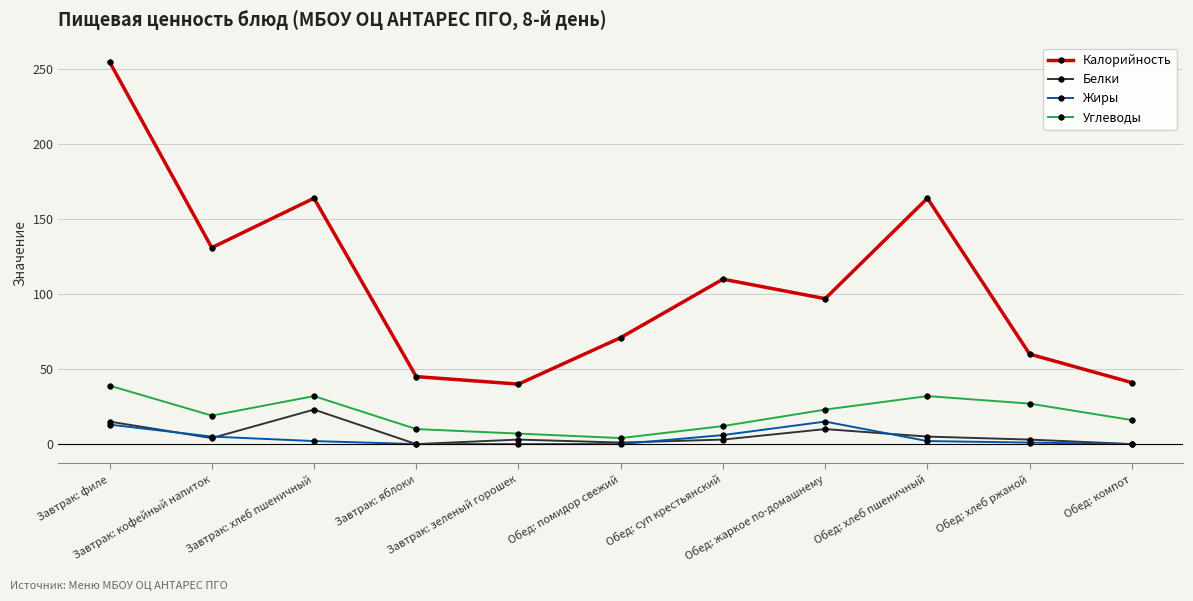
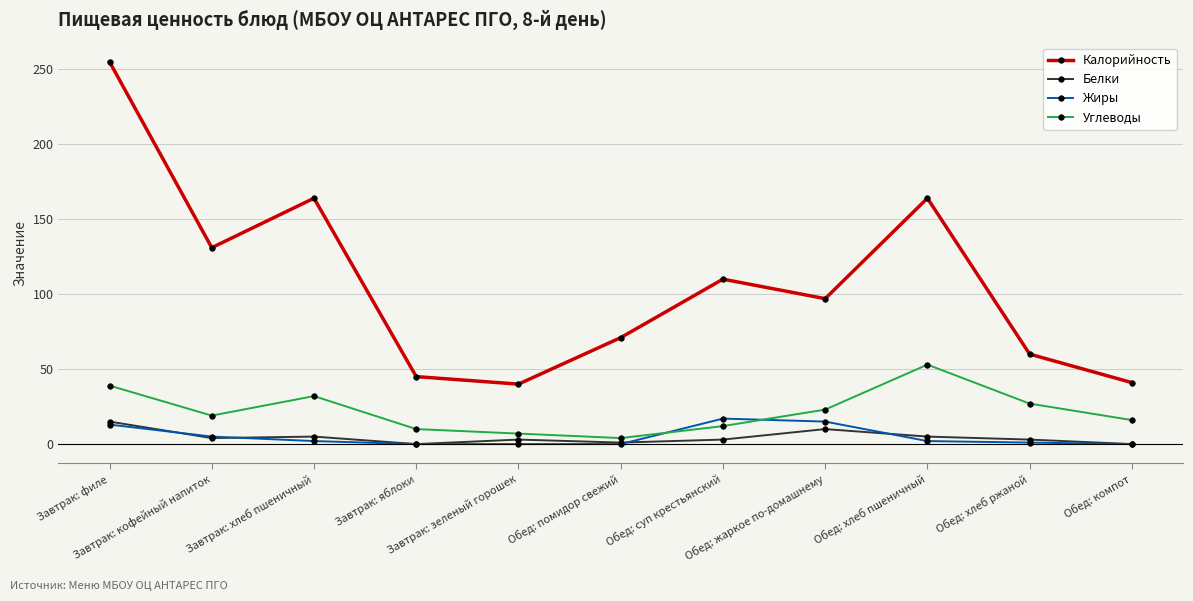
  {
    "Калорийность": {
      "Завтрак: филе": 255,
      "Завтрак: кофейный напиток": 131,
      "Завтрак: хлеб пшеничный": 164,
      "Завтрак: яблоки": 45,
      "Завтрак: зеленый горошек": 40,
      "Обед: помидор свежий": 71,
      "Обед: суп крестьянский": 110,
      "Обед: жаркое по-домашнему": 97,
      "Обед: хлеб пшеничный": 164,
      "Обед: хлеб ржаной": 60,
      "Обед: компот": 41
    },
    "Белки": {
      "Завтрак: филе": 15,
-     "Завтрак: хлеб пшеничный": 23,
+     "Завтрак: хлеб пшеничный": 5,
      "Завтрак: зеленый горошек": 3,
      "Обед: суп крестьянский": 3,
      "Обед: жаркое по-домашнему": 10,
      "Обед: хлеб пшеничный": 5,
      "Обед: хлеб ржаной": 3
    },
    "Жиры": {
      "Завтрак: филе": 13,
      "Завтрак: хлеб пшеничный": 2,
      "Завтрак: зеленый горошек": 0,
-     "Обед: суп крестьянский": 6,
+     "Обед: суп крестьянский": 17,
      "Обед: жаркое по-домашнему": 15,
      "Обед: хлеб пшеничный": 2,
      "Обед: хлеб ржаной": 1
    },
    "Углеводы": {
      "Завтрак: филе": 39,
      "Завтрак: кофейный напиток": 19,
      "Завтрак: хлеб пшеничный": 32,
      "Завтрак: яблоки": 10,
      "Завтрак: зеленый горошек": 7,
      "Обед: помидор свежий": 4,
      "Обед: суп крестьянский": 12,
      "Обед: жаркое по-домашнему": 23,
-     "Обед: хлеб пшеничный": 32,
+     "Обед: хлеб пшеничный": 53,
      "Обед: хлеб ржаной": 27,
      "Обед: компот": 16
    }
  }
